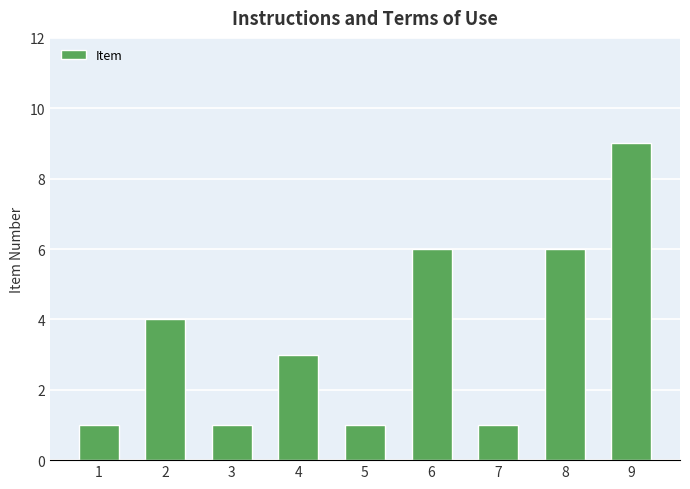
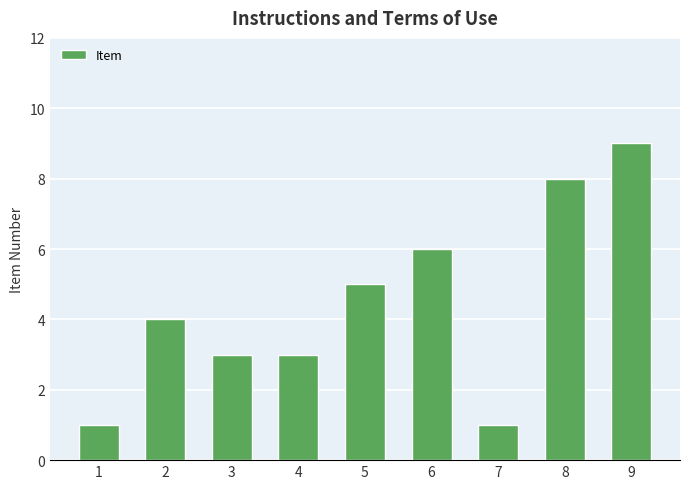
  {
    "1": 1,
    "2": 4,
-   "3": 1,
+   "3": 3,
    "4": 3,
-   "5": 1,
+   "5": 5,
    "6": 6,
    "7": 1,
-   "8": 6,
+   "8": 8,
    "9": 9
  }
